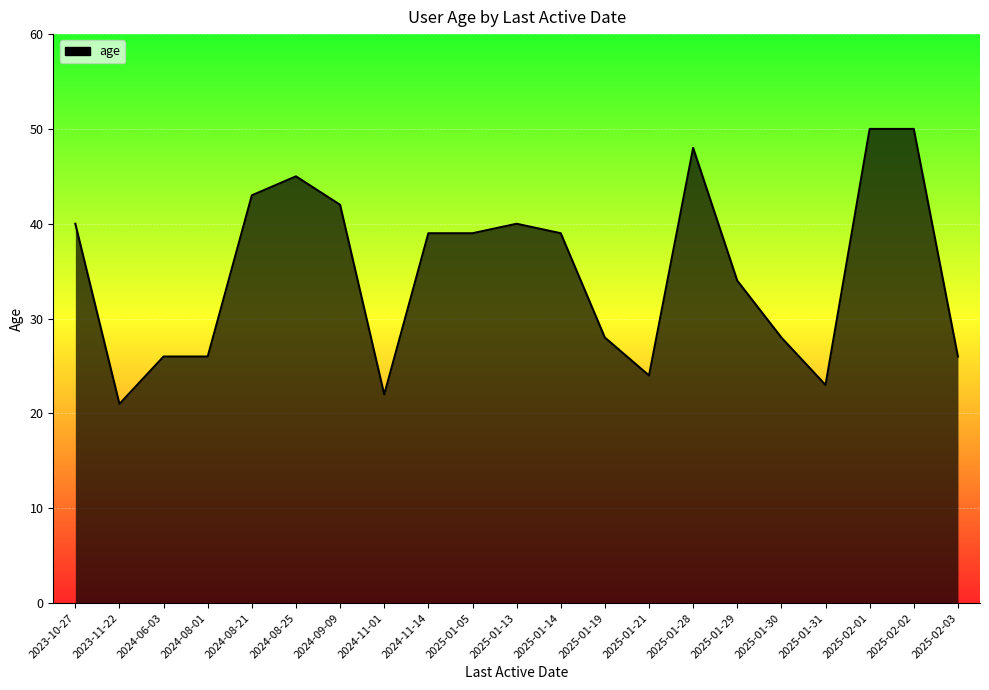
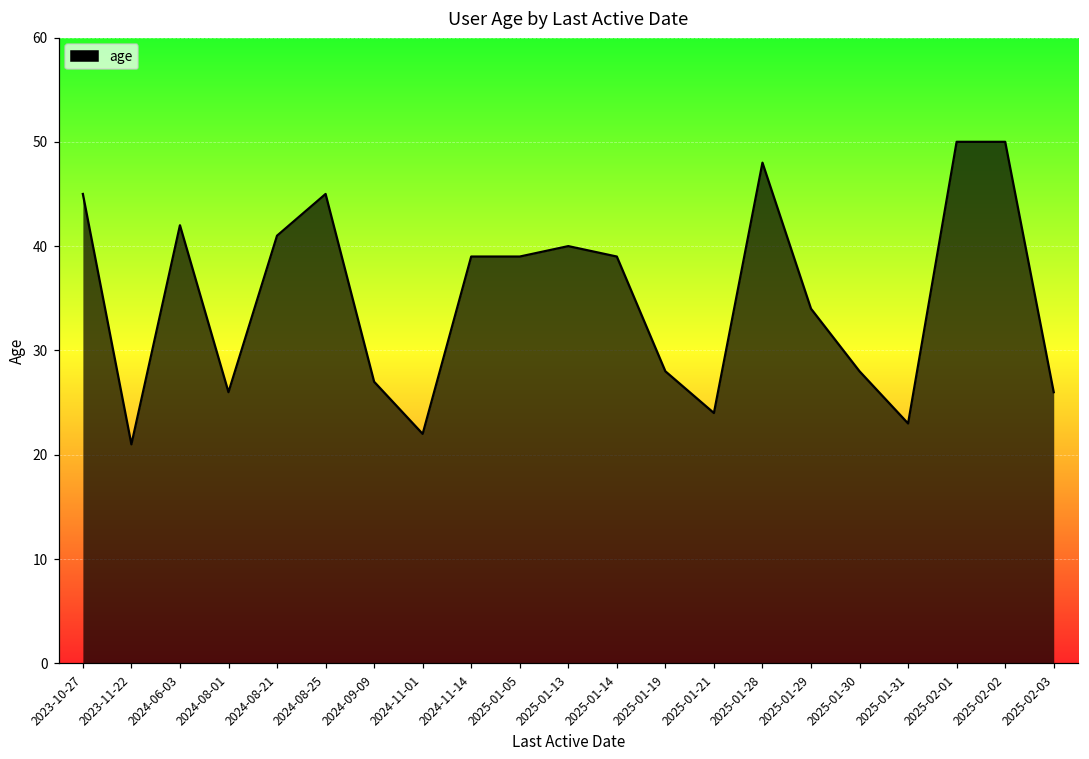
  {
-   "2023-10-27": 40,
+   "2023-10-27": 45,
    "2023-11-22": 21,
-   "2024-06-03": 26,
+   "2024-06-03": 42,
    "2024-08-01": 26,
-   "2024-08-21": 43,
+   "2024-08-21": 41,
    "2024-08-25": 45,
-   "2024-09-09": 42,
+   "2024-09-09": 27,
    "2024-11-01": 22,
    "2024-11-14": 39,
    "2025-01-05": 39,
    "2025-01-13": 40,
    "2025-01-14": 39,
    "2025-01-19": 28,
    "2025-01-21": 24,
    "2025-01-28": 48,
    "2025-01-29": 34,
    "2025-01-30": 28,
    "2025-01-31": 23,
    "2025-02-01": 50,
    "2025-02-02": 50,
    "2025-02-03": 26
  }
